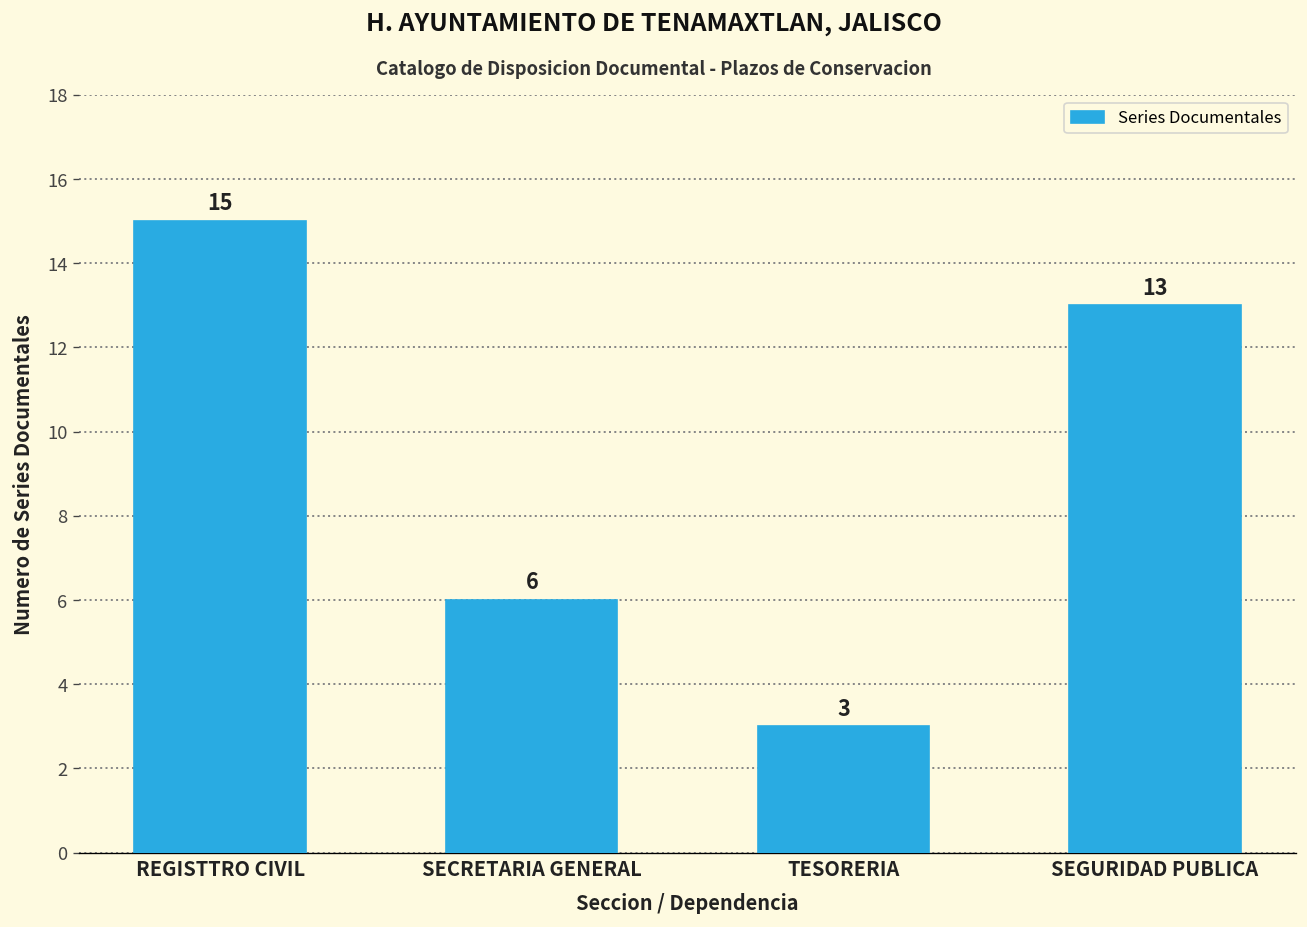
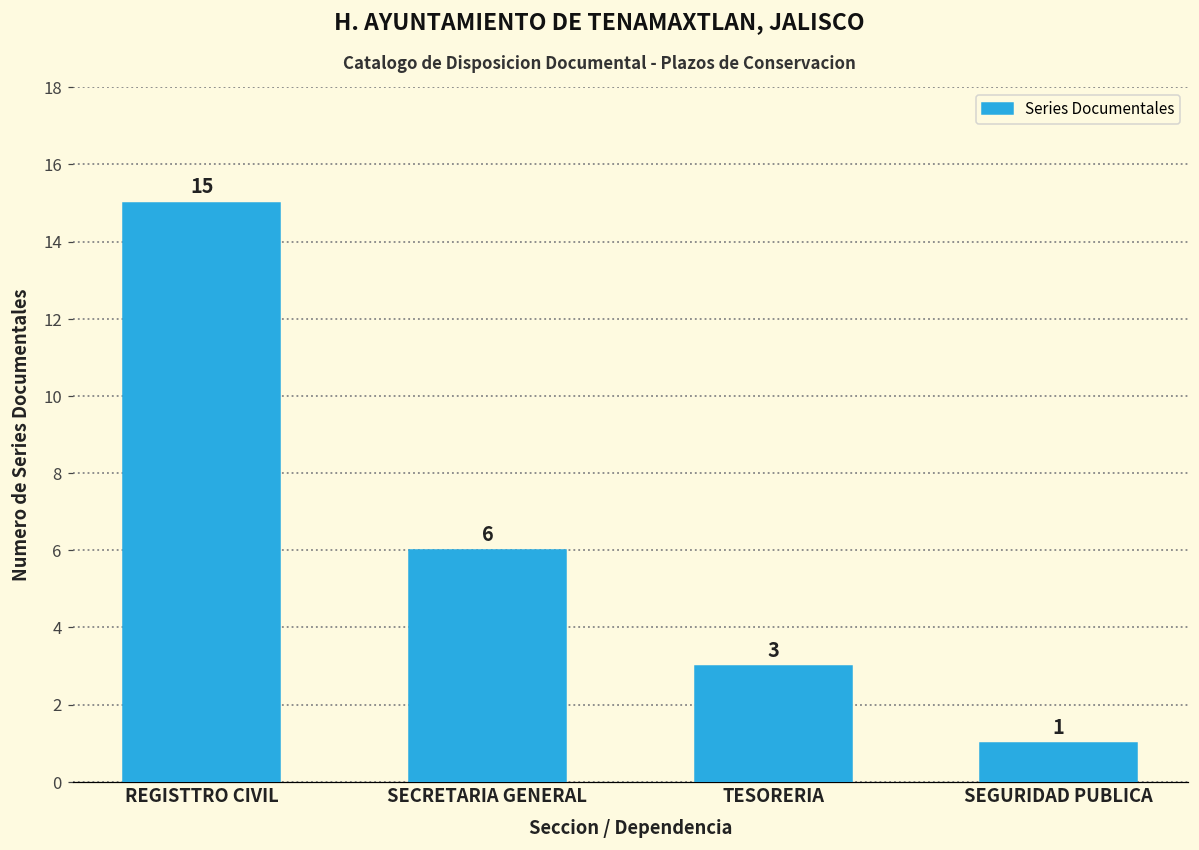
  {
    "REGISTTRO CIVIL": 15,
    "SECRETARIA GENERAL": 6,
    "TESORERIA": 3,
-   "SEGURIDAD PUBLICA": 13
+   "SEGURIDAD PUBLICA": 1
  }
